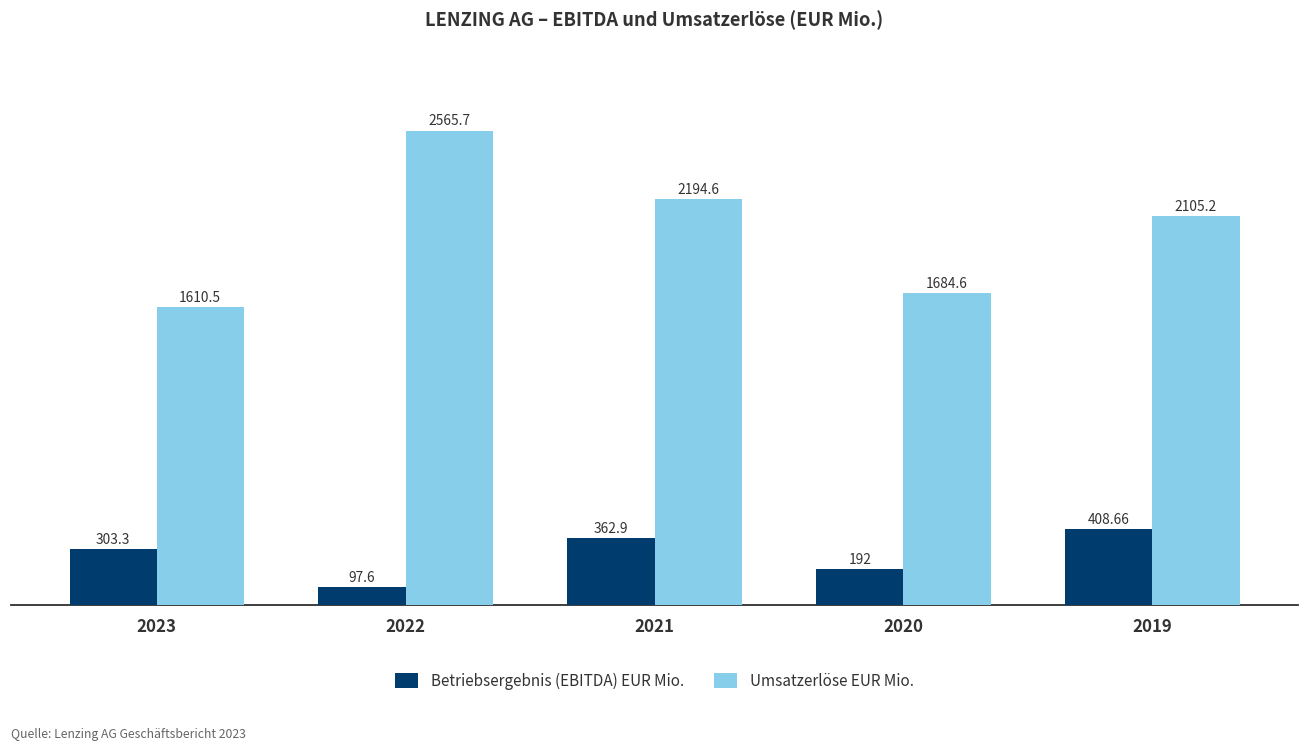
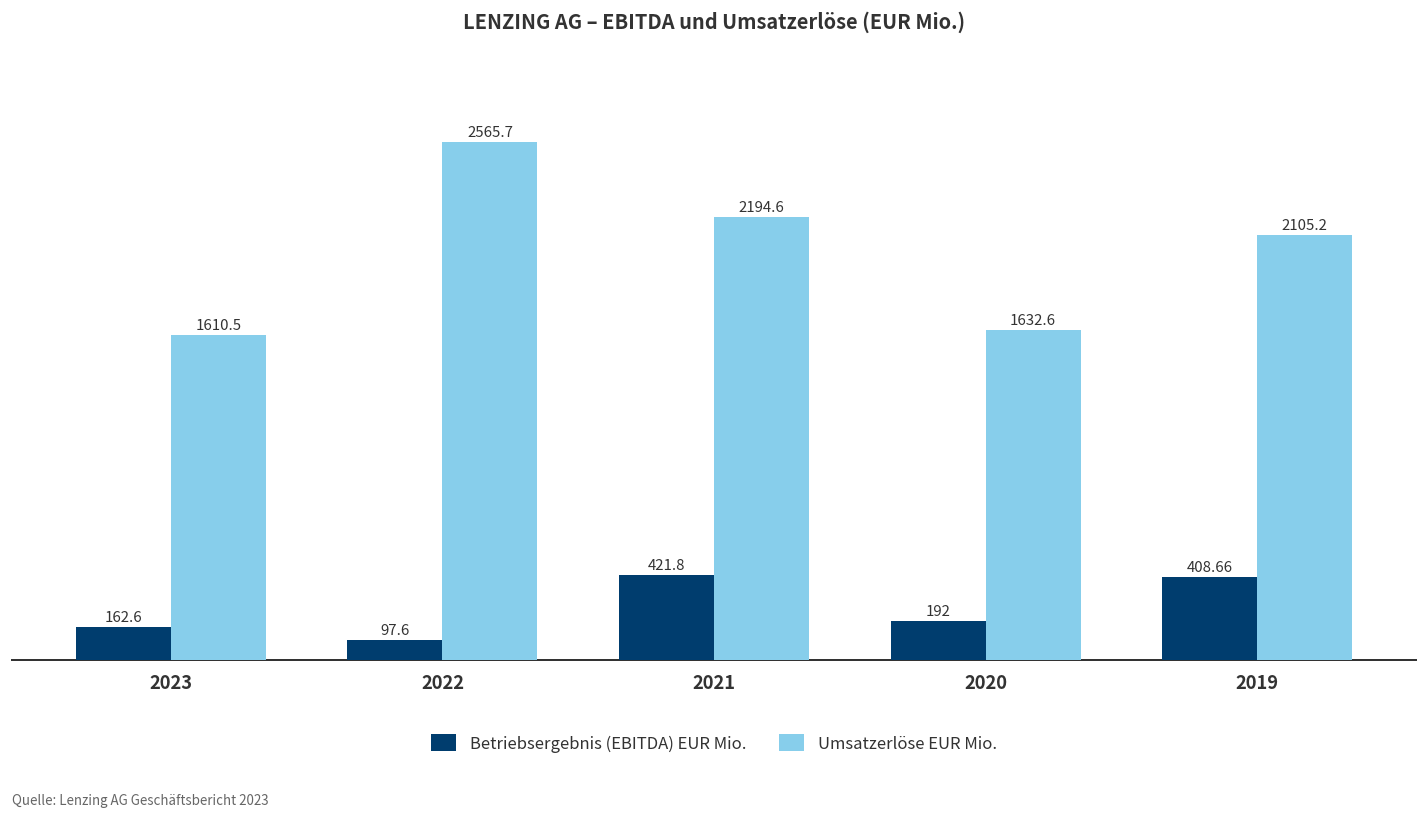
  {
    "Betriebsergebnis (EBITDA) EUR Mio.": {
-     "2023": 303.3,
+     "2023": 162.6,
      "2022": 97.6,
-     "2021": 362.9,
+     "2021": 421.8,
      "2020": 192,
      "2019": 408.66
    },
    "Umsatzerlöse EUR Mio.": {
      "2023": 1610.5,
      "2022": 2565.7,
      "2021": 2194.6,
-     "2020": 1684.6,
+     "2020": 1632.6,
      "2019": 2105.2
    }
  }
